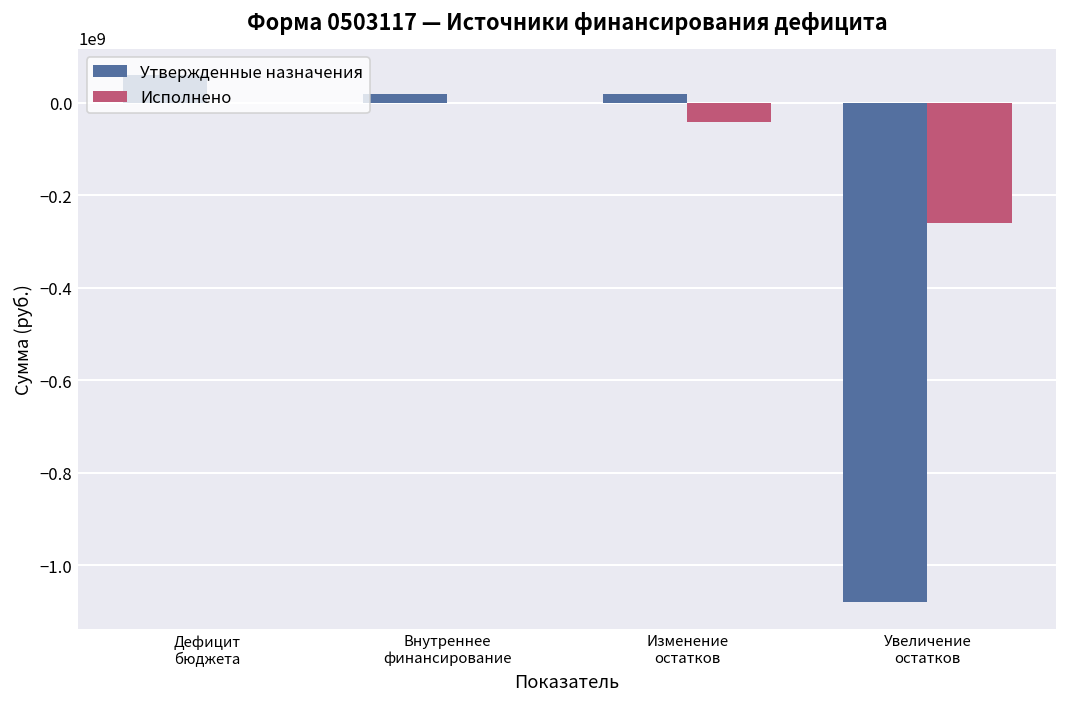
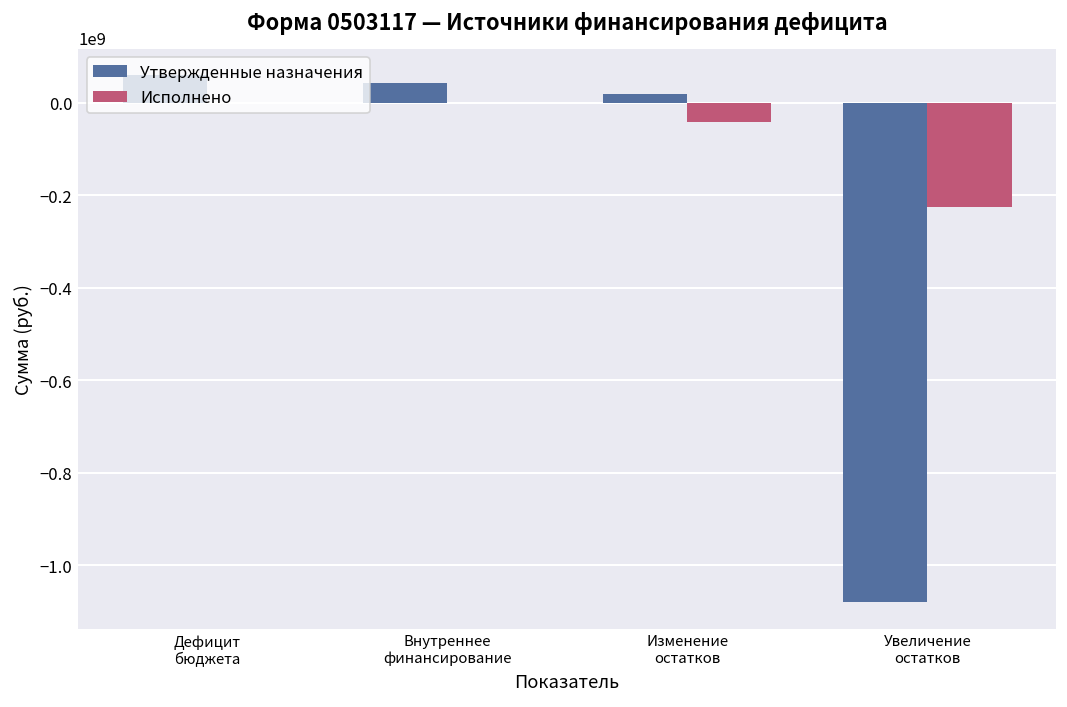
  {
    "Утвержденные назначения": {
-     "Внутреннее финансирование": 20000000,
+     "Внутреннее финансирование": 40000000,
      "Изменение остатков": 20000000,
      "Увеличение остатков": -1080000000
    },
    "Исполнено": {
      "Внутреннее финансирование": 0,
      "Изменение остатков": -40000000,
-     "Увеличение остатков": -260000000
+     "Увеличение остатков": -220000000
    }
  }
